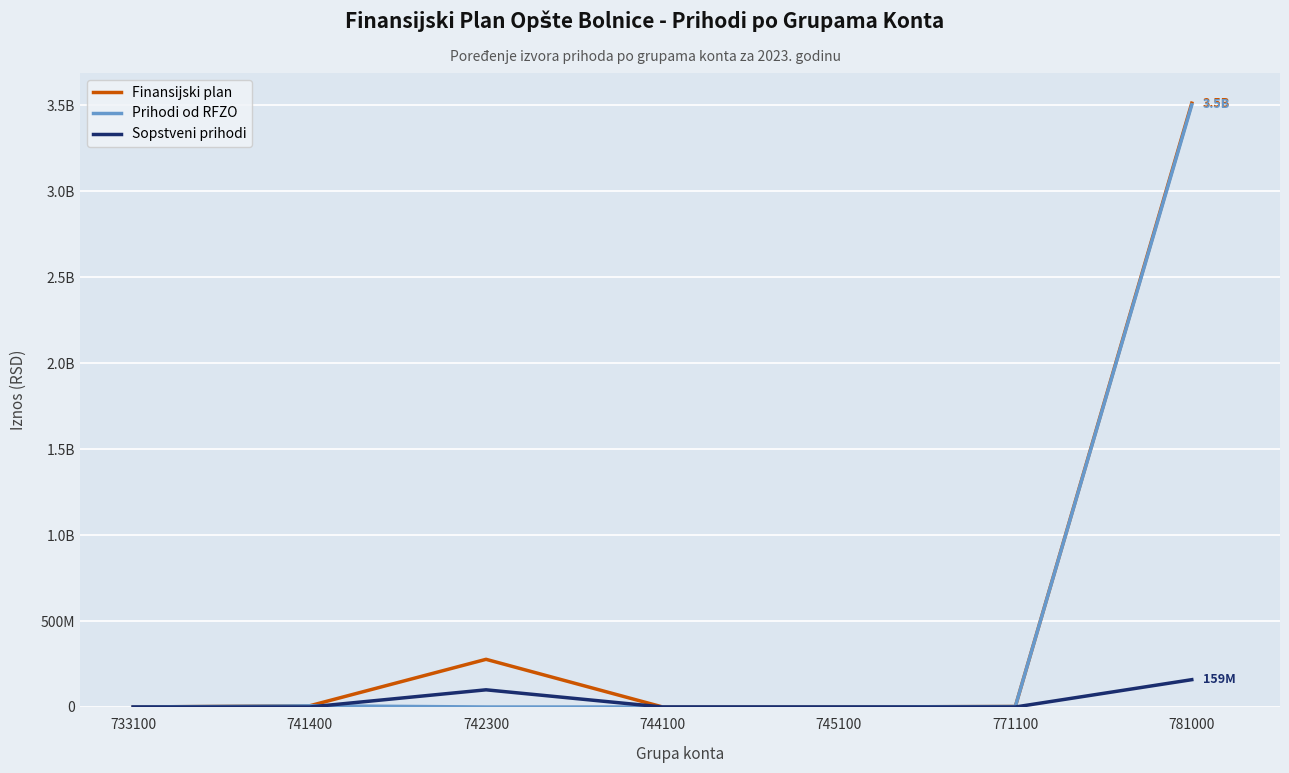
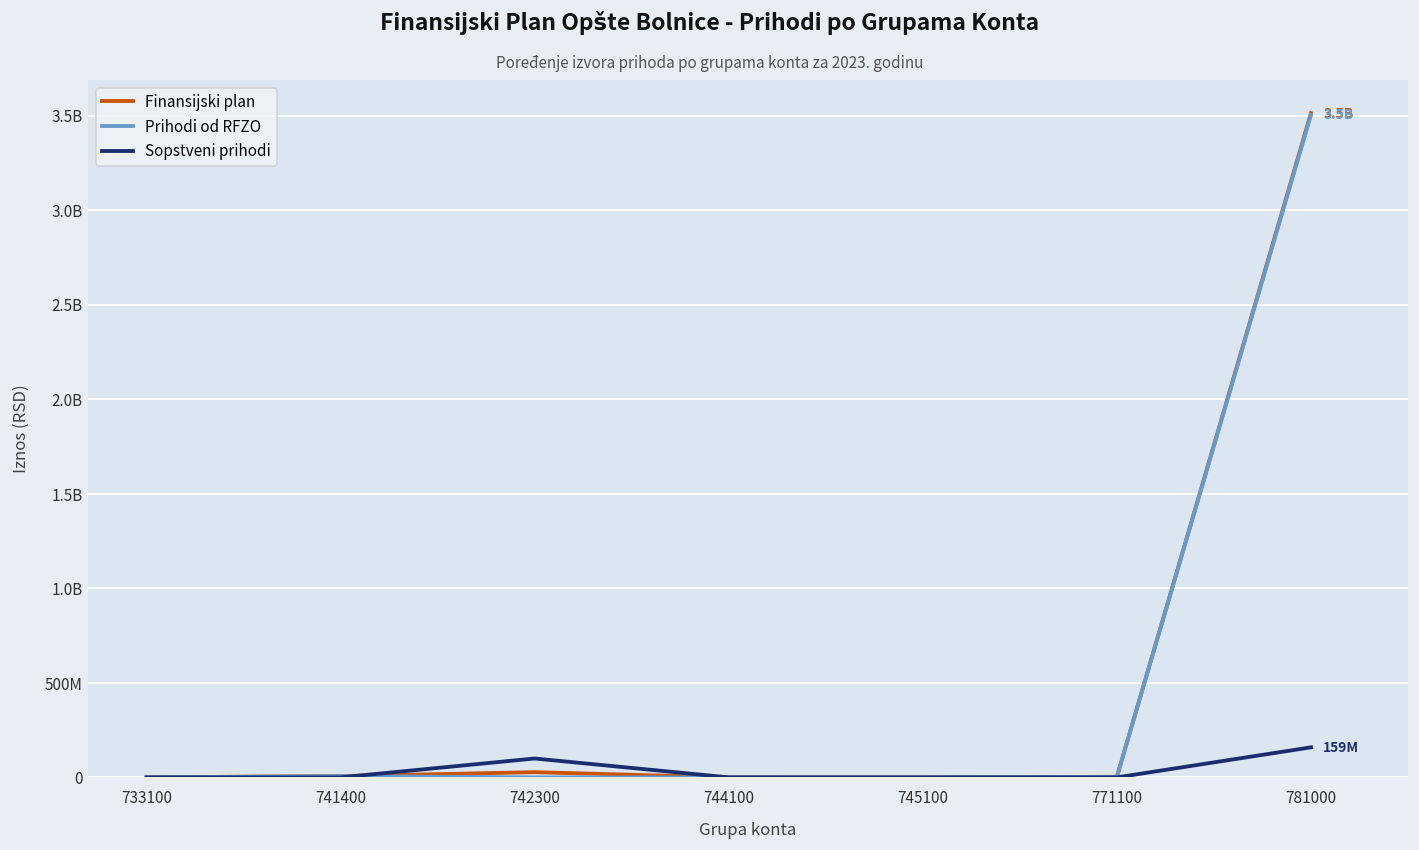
  {
    "Finansijski plan": {
-     "742300": "280000000"
+     "742300": "30000000"
    },
    "Prihodi od RFZO": {
      "742300": "0"
    },
    "Sopstveni prihodi": {
      "781000": "159M"
    }
  }
